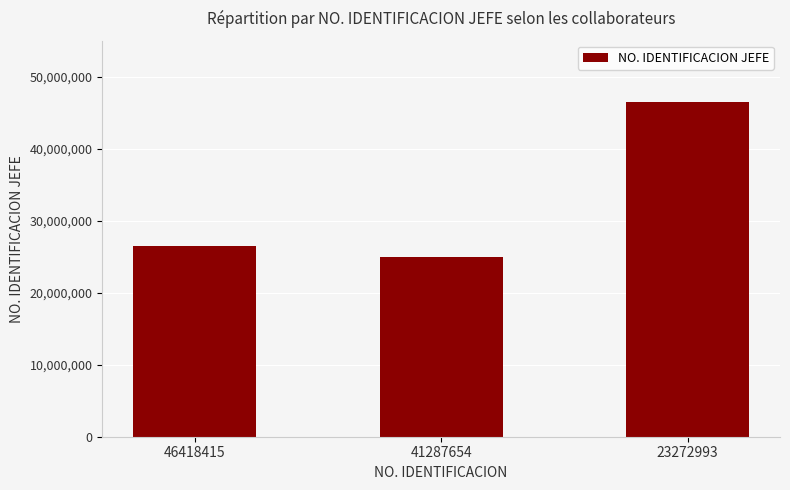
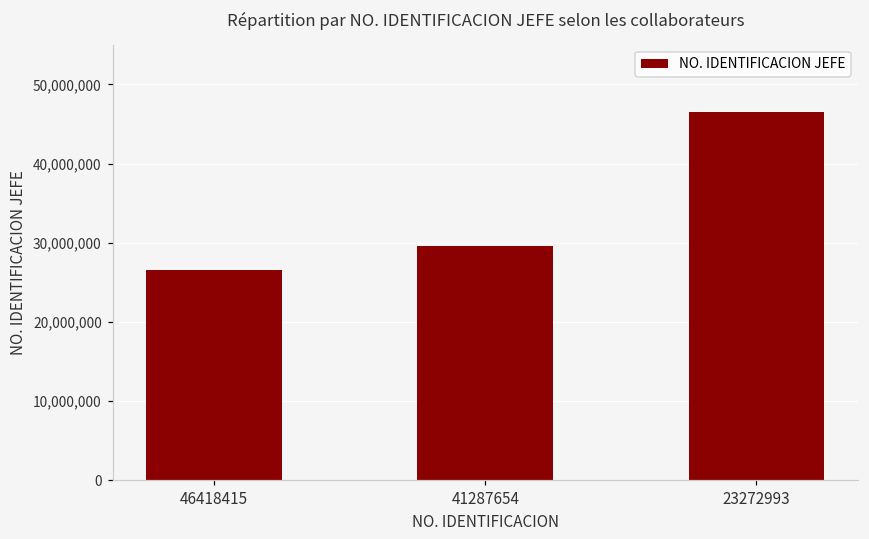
  {
    "46418415": "27,000,000",
-   "41287654": "25,000,000",
+   "41287654": "30,000,000",
    "23272993": "46,000,000"
  }
